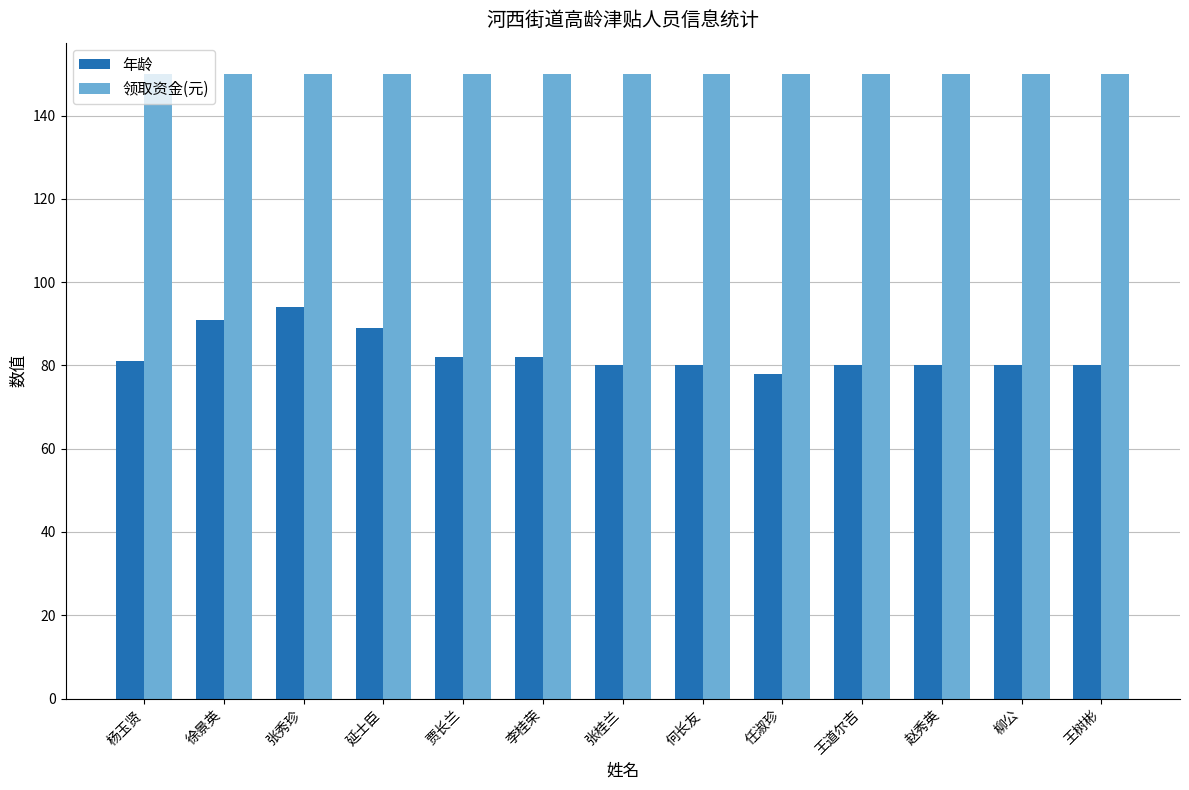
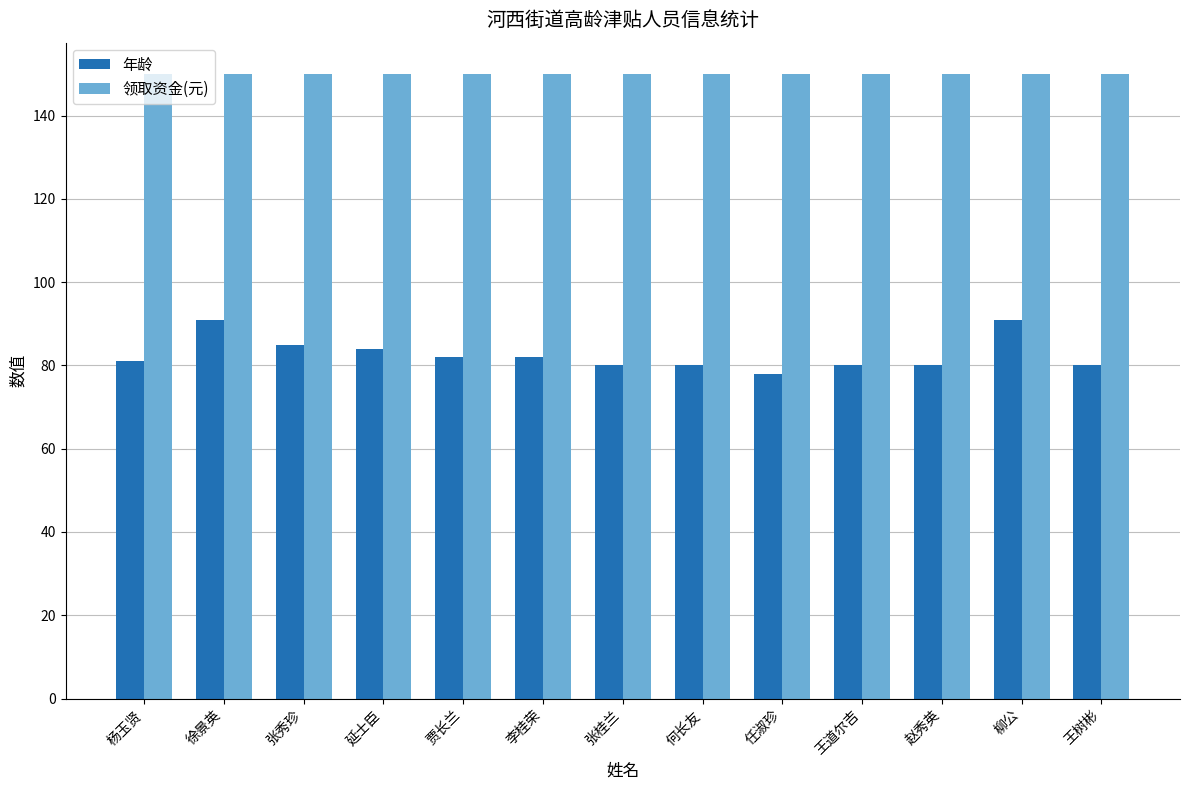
  {
    "年龄": {
      "杨玉贤": 81,
      "徐景英": 91,
-     "张秀珍": 94,
-     "延士臣": 89,
+     "张秀珍": 85,
+     "延士臣": 84,
      "贾长兰": 82,
      "李桂荣": 82,
      "张桂兰": 80,
      "何长友": 80,
      "任淑珍": 78,
      "王道尔吉": 80,
      "赵秀英": 80,
-     "柳公": 80,
+     "柳公": 91,
      "王树彬": 80
    },
    "领取资金(元)": {
      "徐景英": 150,
      "张秀珍": 150,
      "延士臣": 150,
      "贾长兰": 150,
      "李桂荣": 150,
      "张桂兰": 150,
      "何长友": 150,
      "任淑珍": 150,
      "王道尔吉": 150,
      "赵秀英": 150,
      "柳公": 150,
      "王树彬": 150
    }
  }
